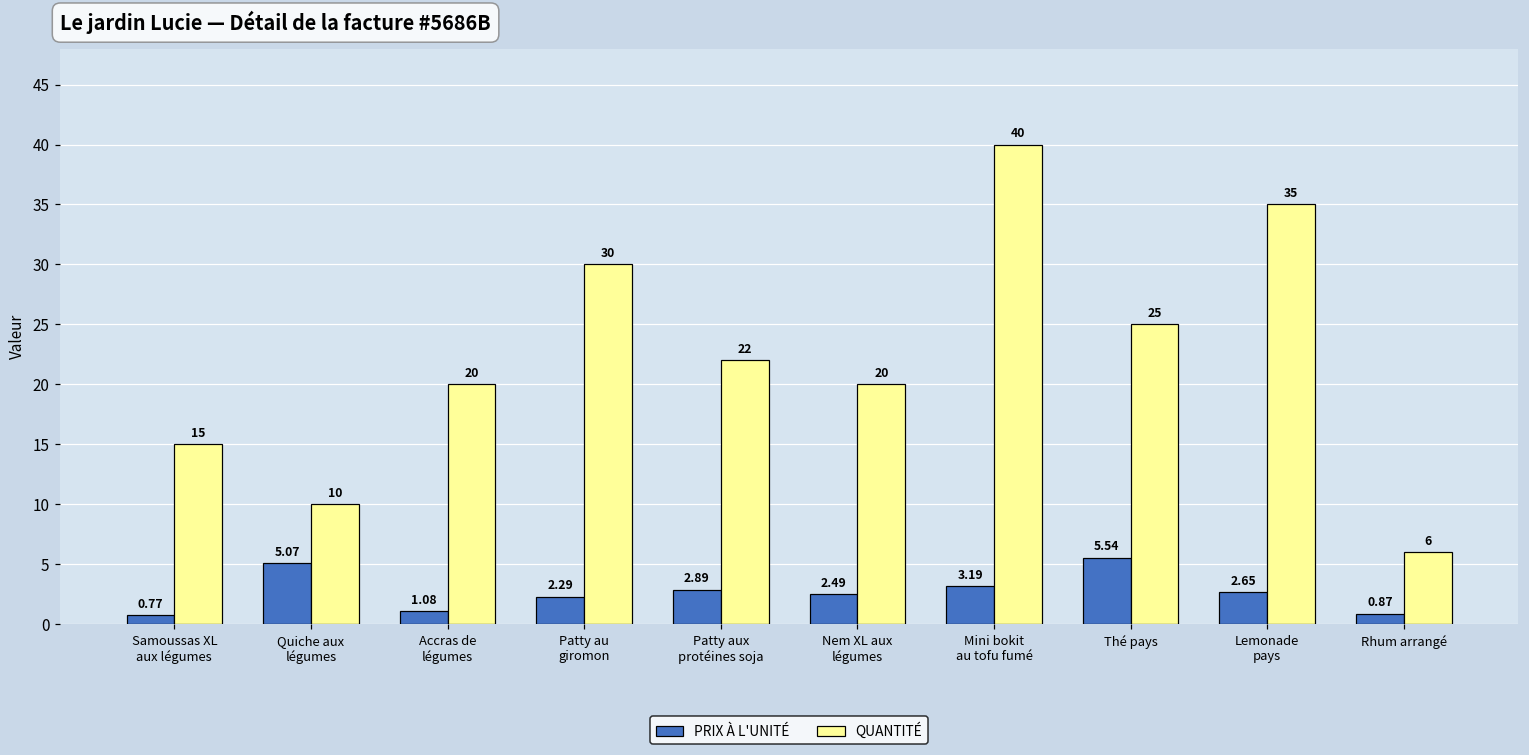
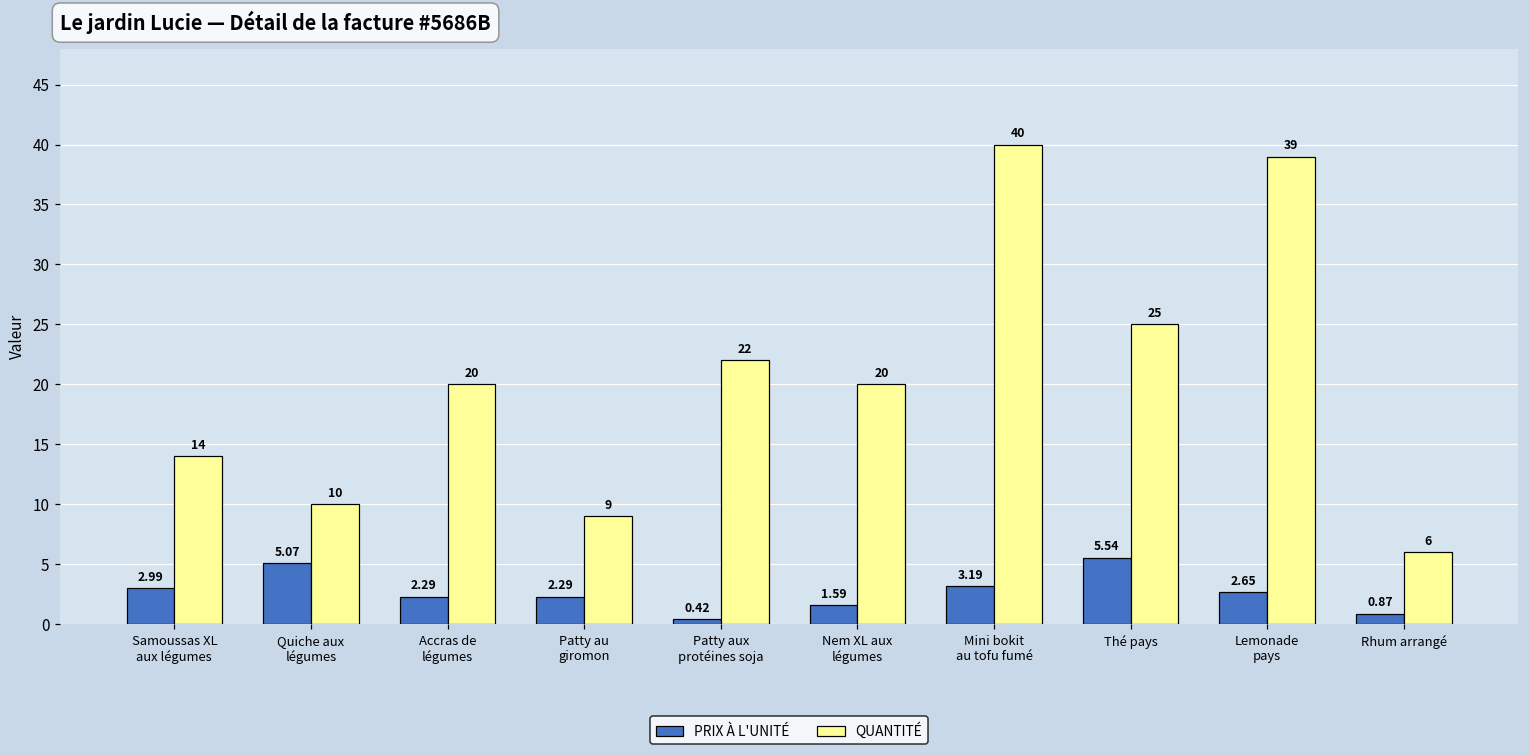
  {
    "PRIX À L'UNITÉ": {
-     "Samoussas XL aux légumes": 0.77,
+     "Samoussas XL aux légumes": 2.99,
      "Quiche aux légumes": 5.07,
-     "Accras de légumes": 1.08,
+     "Accras de légumes": 2.29,
      "Patty au giromon": 2.29,
-     "Patty aux protéines soja": 2.89,
-     "Nem XL aux légumes": 2.49,
+     "Patty aux protéines soja": 0.42,
+     "Nem XL aux légumes": 1.59,
      "Mini bokit au tofu fumé": 3.19,
      "Thé pays": 5.54,
      "Lemonade pays": 2.65,
      "Rhum arrangé": 0.87
    },
    "QUANTITÉ": {
-     "Samoussas XL aux légumes": 15,
+     "Samoussas XL aux légumes": 14,
      "Quiche aux légumes": 10,
      "Accras de légumes": 20,
-     "Patty au giromon": 30,
+     "Patty au giromon": 9,
      "Patty aux protéines soja": 22,
      "Nem XL aux légumes": 20,
      "Mini bokit au tofu fumé": 40,
      "Thé pays": 25,
-     "Lemonade pays": 35,
+     "Lemonade pays": 39,
      "Rhum arrangé": 6
    }
  }
